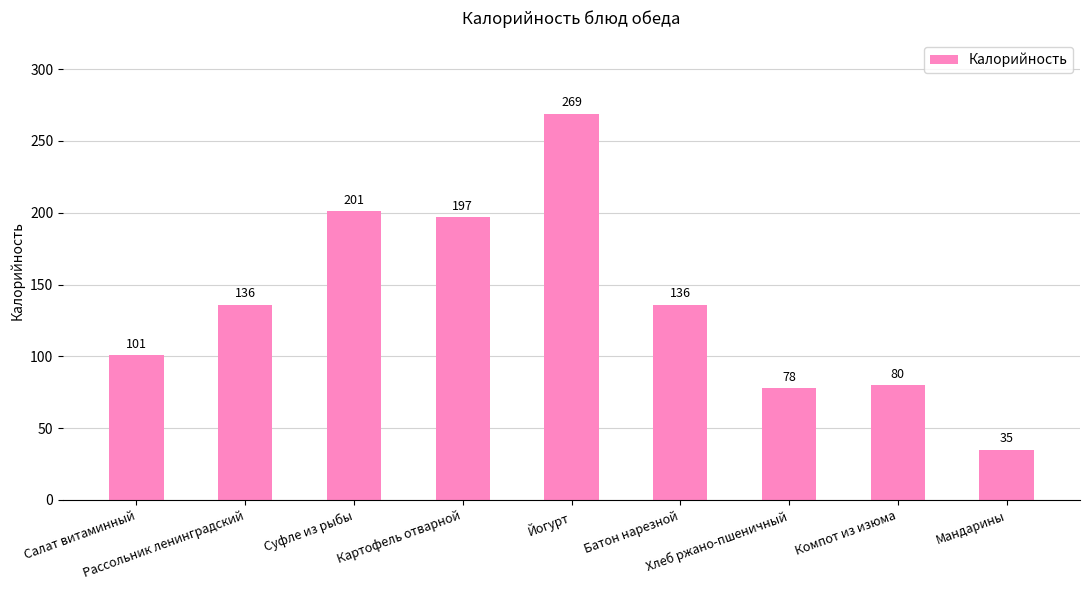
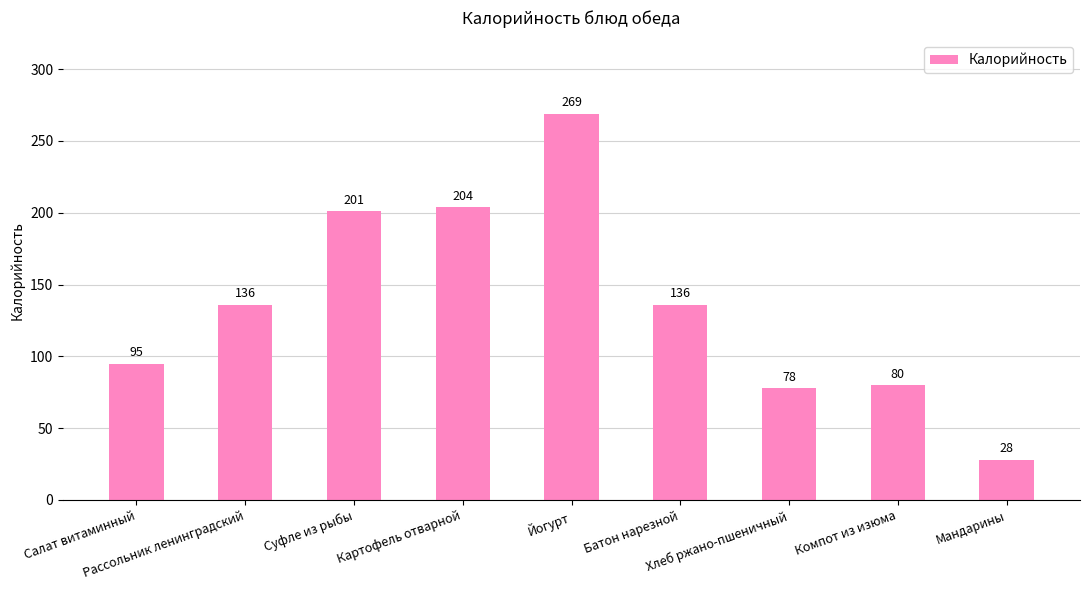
  {
-   "Салат витаминный": 101,
+   "Салат витаминный": 95,
    "Рассольник ленинградский": 136,
    "Суфле из рыбы": 201,
-   "Картофель отварной": 197,
+   "Картофель отварной": 204,
    "Йогурт": 269,
    "Батон нарезной": 136,
    "Хлеб ржано-пшеничный": 78,
    "Компот из изюма": 80,
-   "Мандарины": 35
+   "Мандарины": 28
  }
